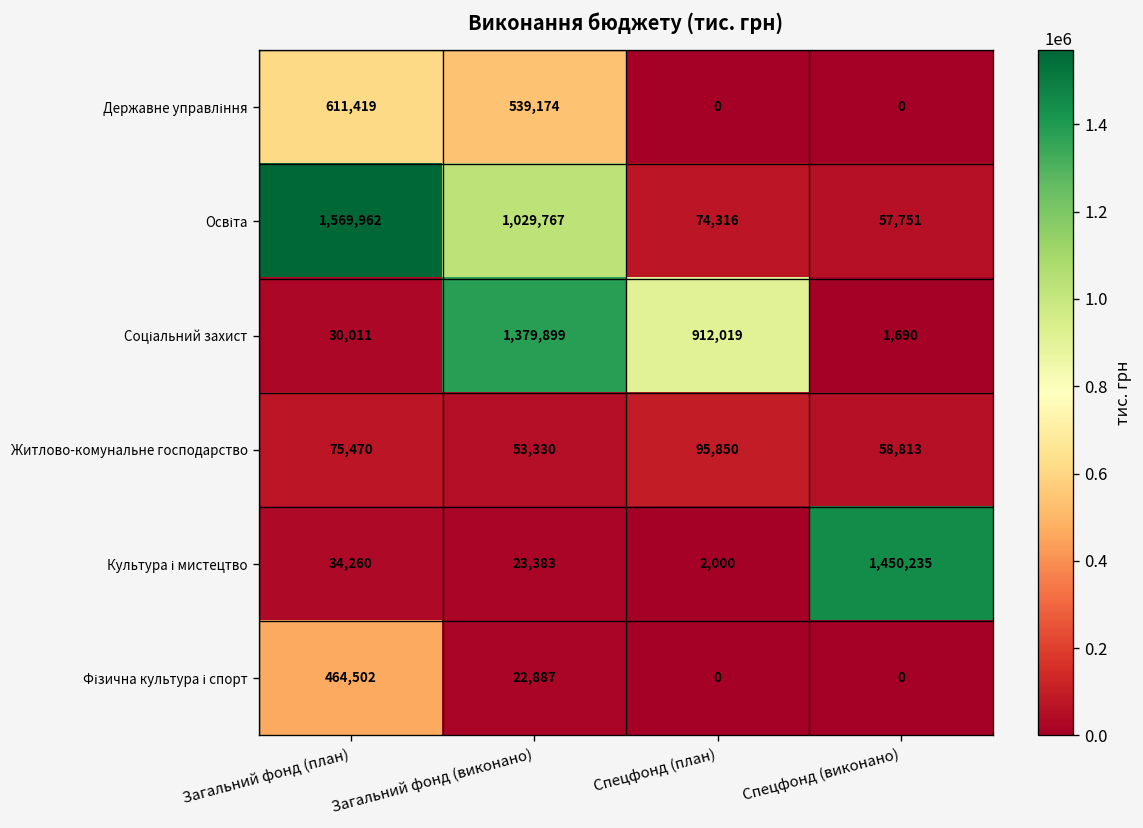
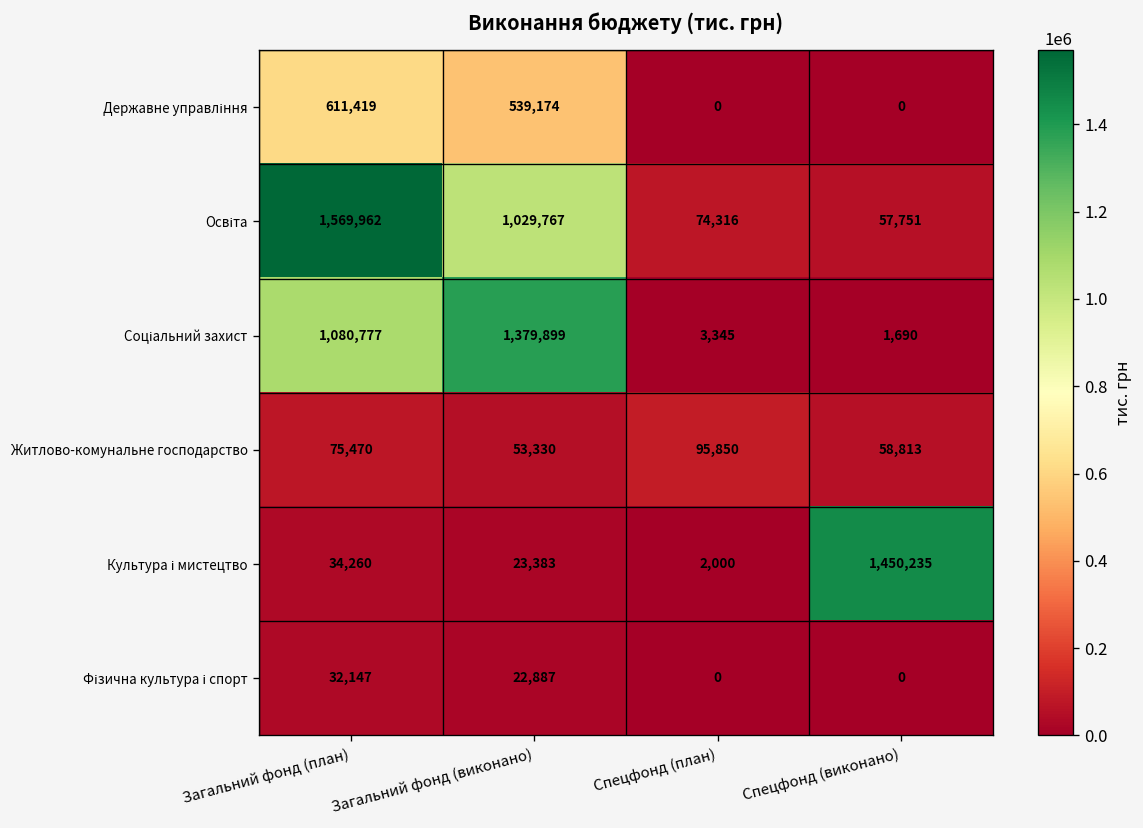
  {
    "Державне управління": {
      "Загальний фонд (план)": "611,419",
      "Загальний фонд (виконано)": "539,174",
      "Спецфонд (план)": "0",
      "Спецфонд (виконано)": "0"
    },
    "Освіта": {
      "Загальний фонд (план)": "1,569,962",
      "Загальний фонд (виконано)": "1,029,767",
      "Спецфонд (план)": "74,316",
      "Спецфонд (виконано)": "57,751"
    },
    "Соціальний захист": {
-     "Загальний фонд (план)": "30,011",
+     "Загальний фонд (план)": "1,080,777",
      "Загальний фонд (виконано)": "1,379,899",
-     "Спецфонд (план)": "912,019",
+     "Спецфонд (план)": "3,345",
      "Спецфонд (виконано)": "1,690"
    },
    "Житлово-комунальне господарство": {
      "Загальний фонд (план)": "75,470",
      "Загальний фонд (виконано)": "53,330",
      "Спецфонд (план)": "95,850",
      "Спецфонд (виконано)": "58,813"
    },
    "Культура і мистецтво": {
      "Загальний фонд (план)": "34,260",
      "Загальний фонд (виконано)": "23,383",
      "Спецфонд (план)": "2,000",
      "Спецфонд (виконано)": "1,450,235"
    },
    "Фізична культура і спорт": {
-     "Загальний фонд (план)": "464,502",
+     "Загальний фонд (план)": "32,147",
      "Загальний фонд (виконано)": "22,887",
      "Спецфонд (план)": "0",
      "Спецфонд (виконано)": "0"
    }
  }
